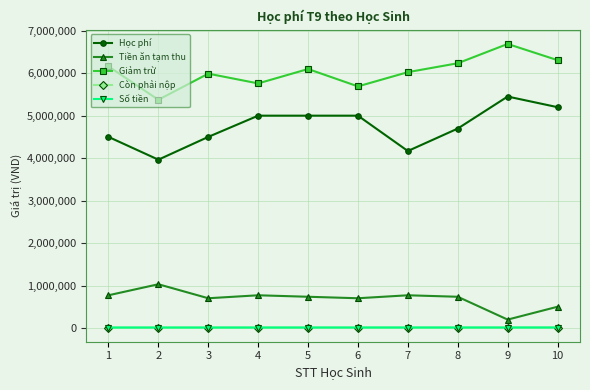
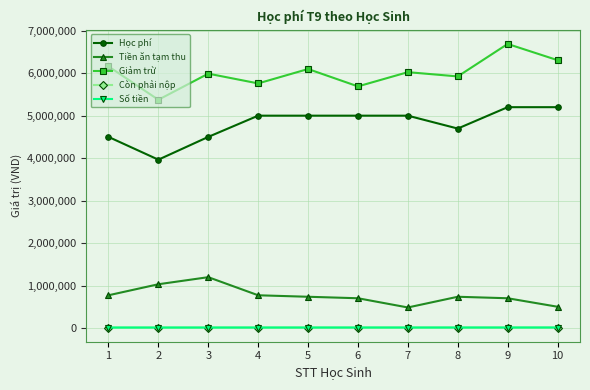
  {
    "Học phí": {
      "1": "4,500,000",
      "2": "4,000,000",
      "3": "4,500,000",
      "4": "5,000,000",
      "5": "5,000,000",
      "6": "5,000,000",
-     "7": "4,200,000",
+     "7": "5,000,000",
      "8": "4,700,000",
-     "9": "5,500,000",
+     "9": "5,200,000",
      "10": "5,200,000"
    },
    "Tiền ăn tạm thu": {
      "1": "800,000",
      "2": "1,000,000",
-     "3": "700,000",
+     "3": "1,200,000",
      "4": "800,000",
      "5": "700,000",
      "6": "700,000",
-     "7": "800,000",
+     "7": "500,000",
      "8": "700,000",
-     "9": "200,000",
+     "9": "700,000",
      "10": "500,000"
    },
    "Giảm trừ": {
      "3": "6,000,000",
      "4": "5,800,000",
      "5": "6,100,000",
      "6": "5,700,000",
      "7": "6,000,000",
-     "8": "6,200,000",
+     "8": "5,900,000",
      "9": "6,700,000",
      "10": "6,300,000"
    },
    "Số tiền": {
      "1": "0",
      "2": "0",
      "3": "0",
      "4": "0",
      "5": "0",
      "6": "0",
      "7": "0",
      "8": "0",
      "9": "0",
      "10": "0"
    }
  }
